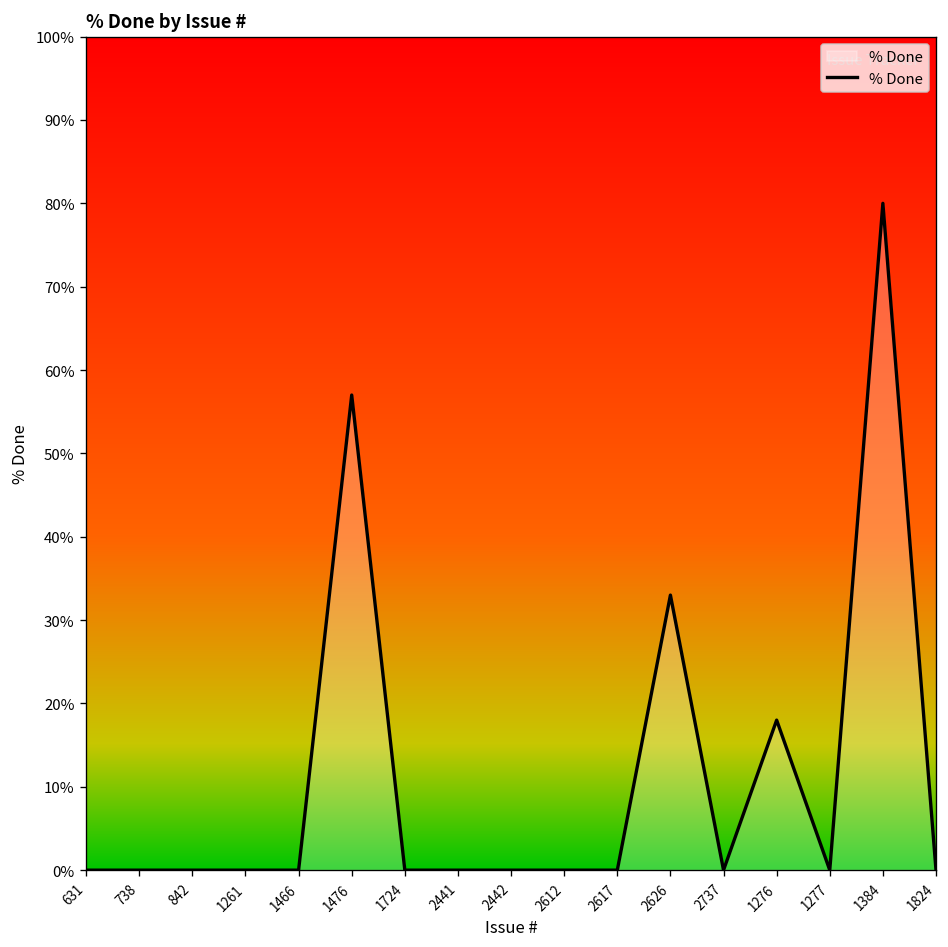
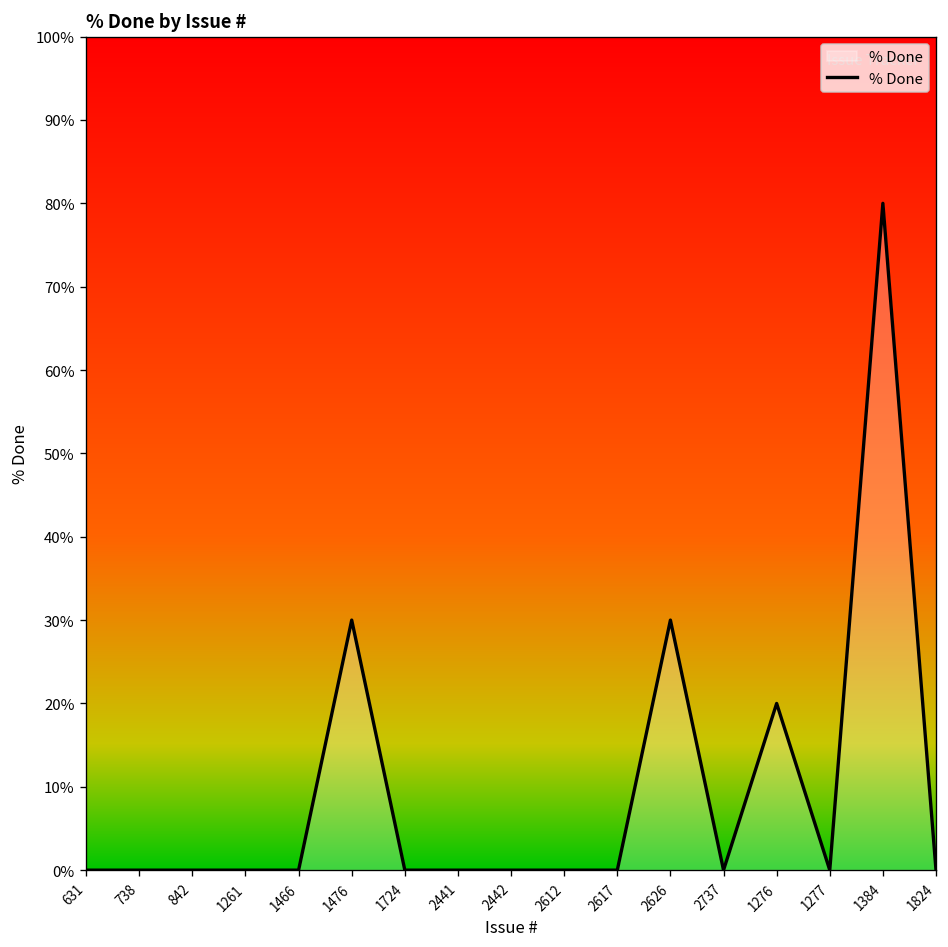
  {
    "631": "0%",
    "738": "0%",
    "842": "0%",
    "1261": "0%",
    "1466": "0%",
-   "1476": "57%",
+   "1476": "30%",
    "1724": "0%",
    "2441": "0%",
    "2442": "0%",
    "2612": "0%",
    "2617": "0%",
-   "2626": "33%",
+   "2626": "30%",
    "2737": "0%",
-   "1276": "18%",
+   "1276": "20%",
    "1277": "0%",
    "1384": "80%",
    "1824": "0%"
  }
